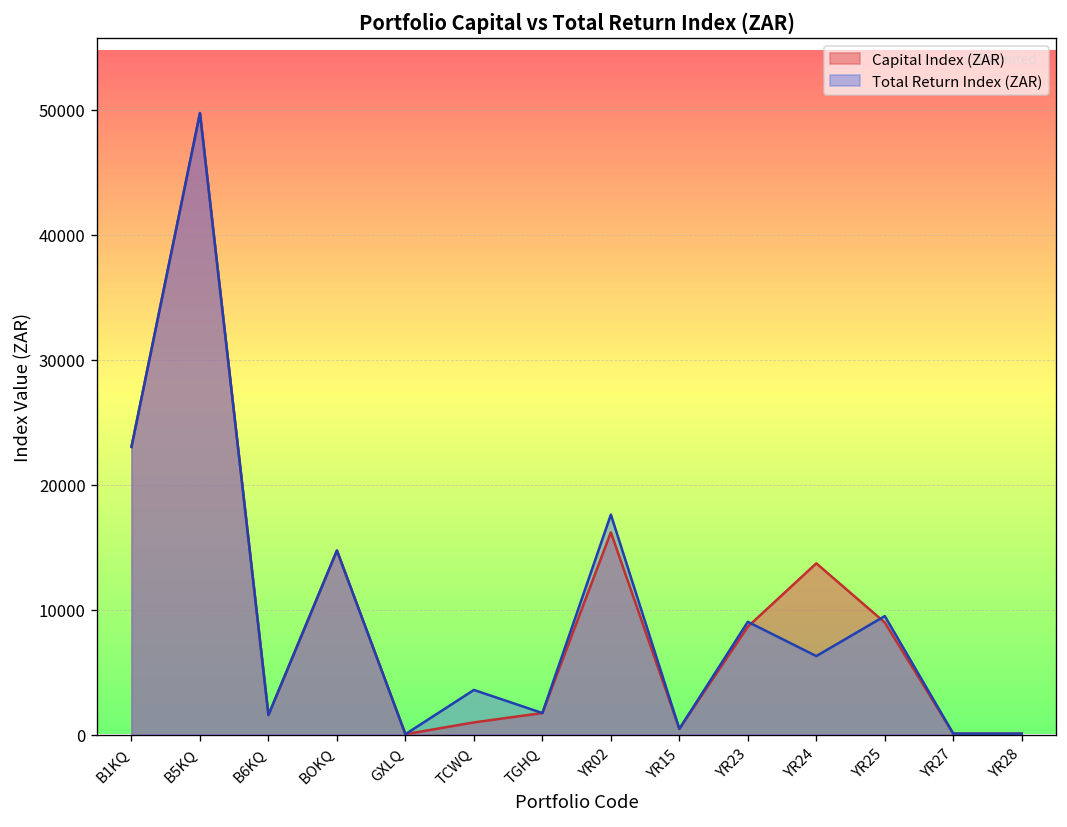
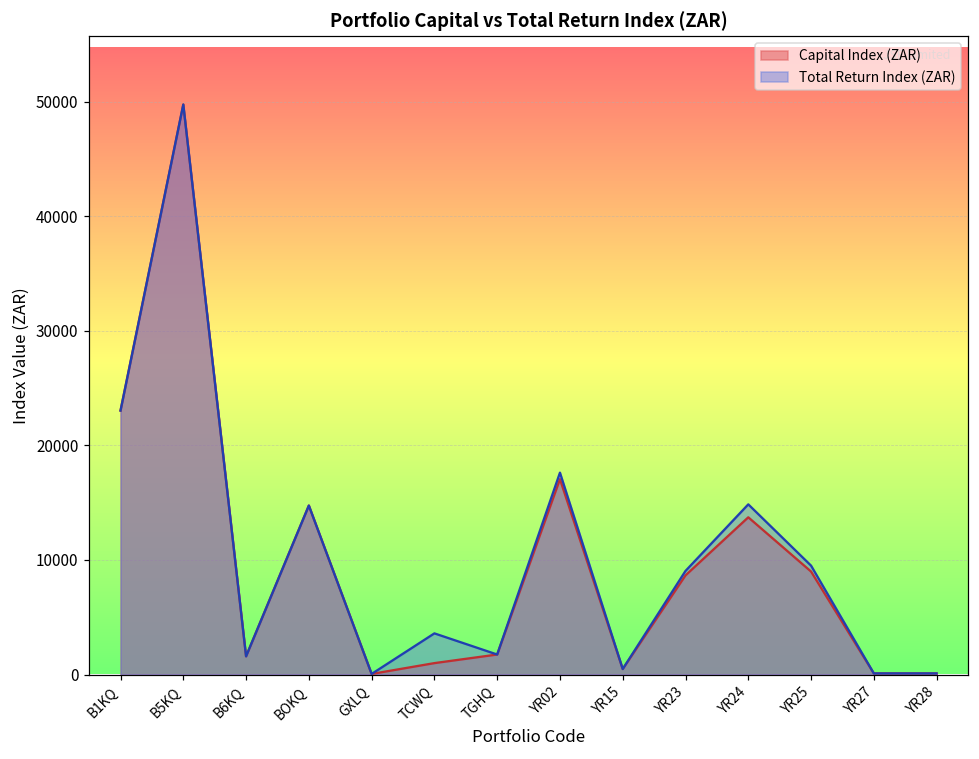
  {
    "Capital Index (ZAR)": {
      "TCWQ": 1000,
-     "YR02": 16200,
+     "YR02": 17100,
      "YR23": 8700,
      "YR24": 13700,
      "YR25": 9000
    },
    "Total Return Index (ZAR)": {
      "TCWQ": 3600,
      "YR02": 17600,
      "YR23": 9000,
-     "YR24": 6300,
+     "YR24": 14900,
      "YR25": 9500
    }
  }
